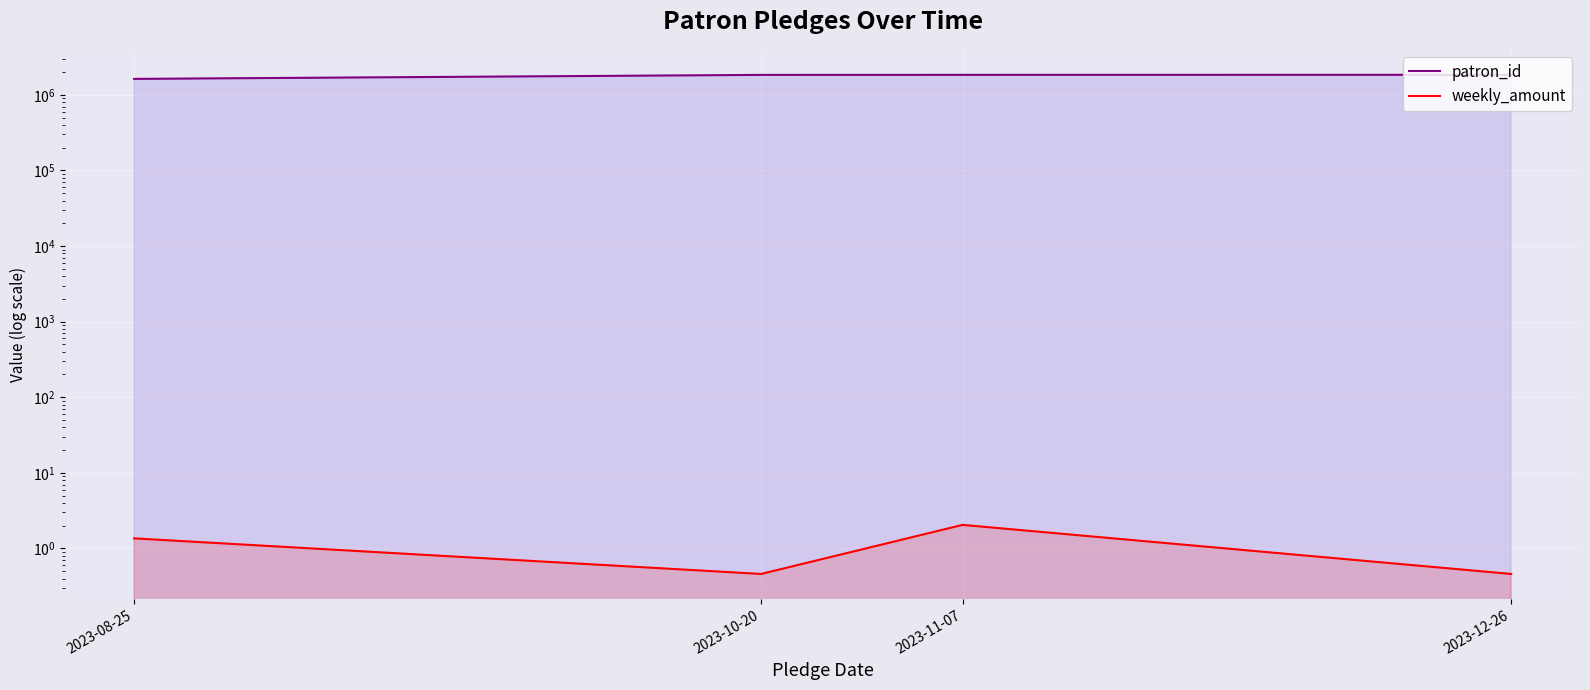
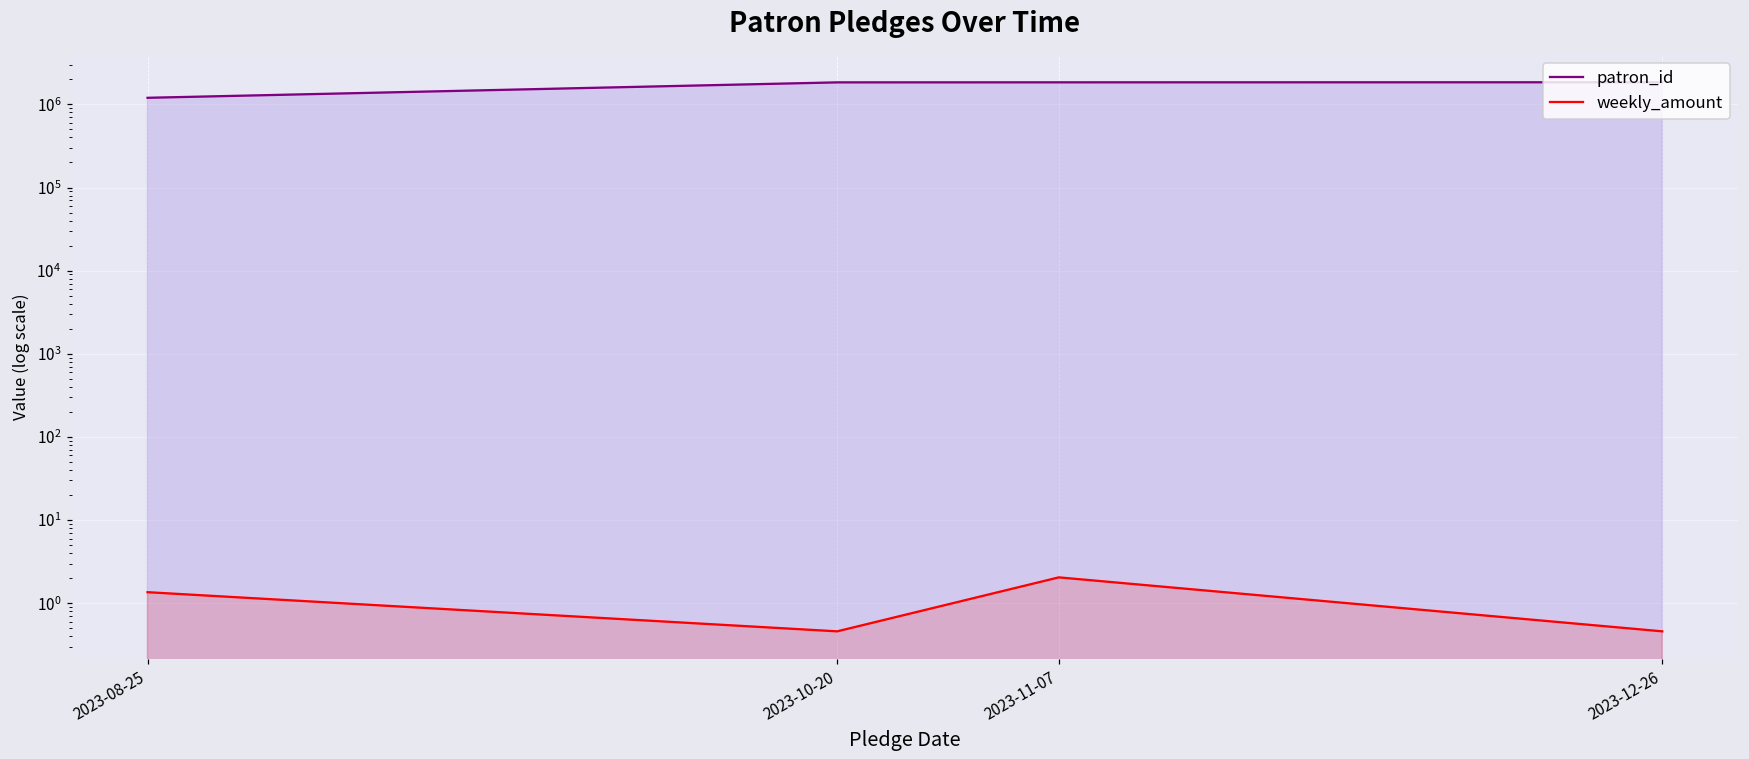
  {
    "patron_id": {
-     "2023-08-25": 1600000,
+     "2023-08-25": 1200000,
      "2023-10-20": 1800000,
      "2023-11-07": 1800000
    },
    "weekly_amount": {
      "2023-08-25": 1.4,
      "2023-10-20": 0.5,
      "2023-11-07": 2,
      "2023-12-26": 0.5
    }
  }
